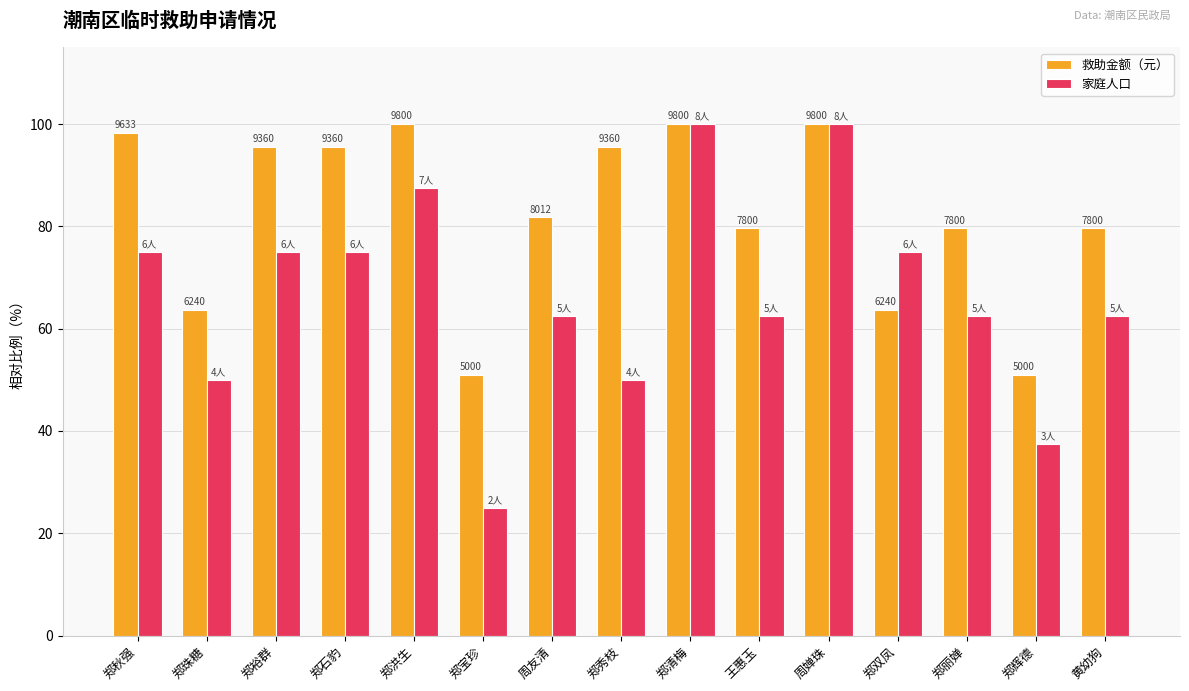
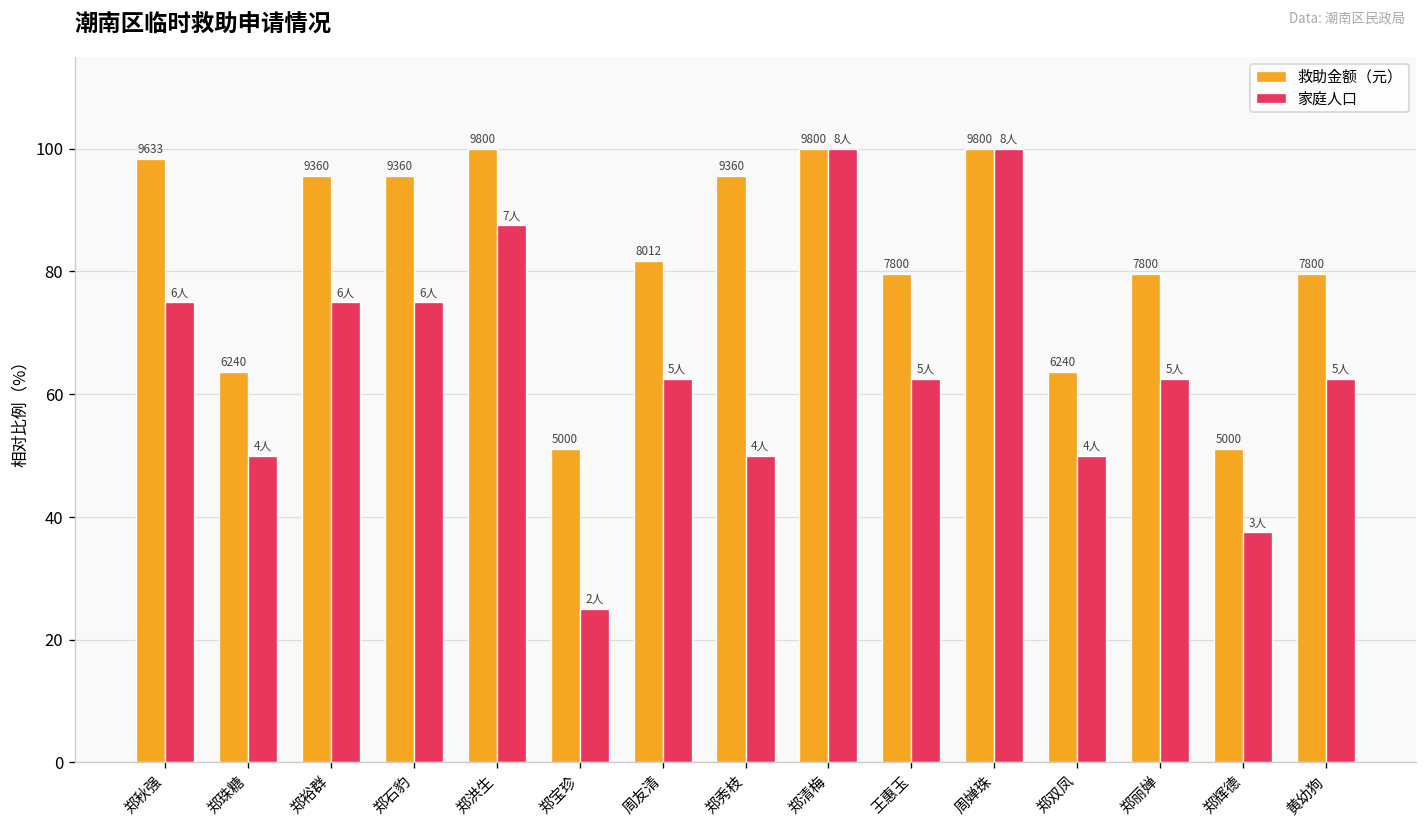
  {
    "家庭人口": {
-     "郑双凤": "6人"
+     "郑双凤": "4人"
    }
  }
